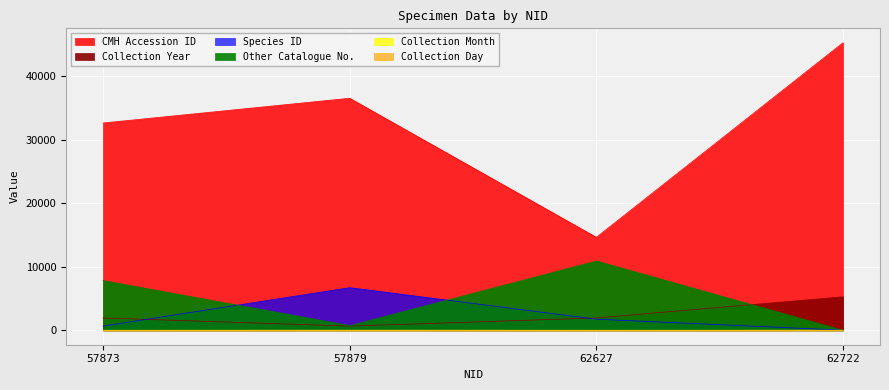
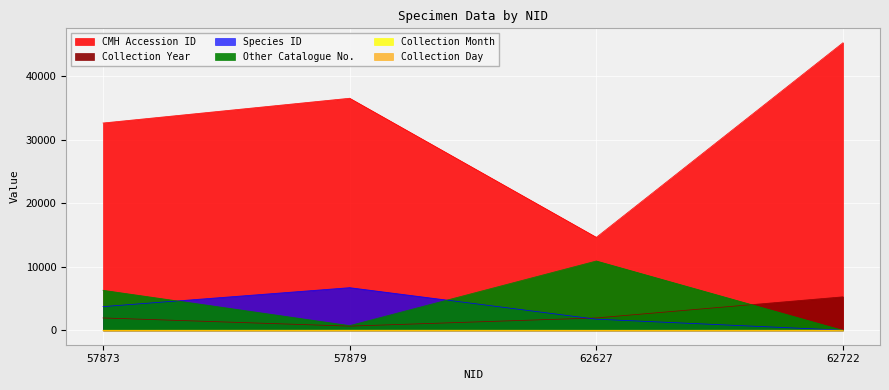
  {
    "CMH Accession ID": {
      "57873": 33000,
      "57879": 37000,
      "62627": 15000,
      "62722": 45000
    },
    "Collection Year": {
      "57873": 2000,
      "62722": 5000
    },
    "Species ID": {
-     "57873": 1000,
+     "57873": 4000,
      "57879": 7000
    },
    "Other Catalogue No.": {
-     "57873": 8000,
+     "57873": 6000,
      "62627": 11000
    },
    "Collection Day": {
      "57873": 0,
      "57879": 0,
      "62627": 0
    }
  }
